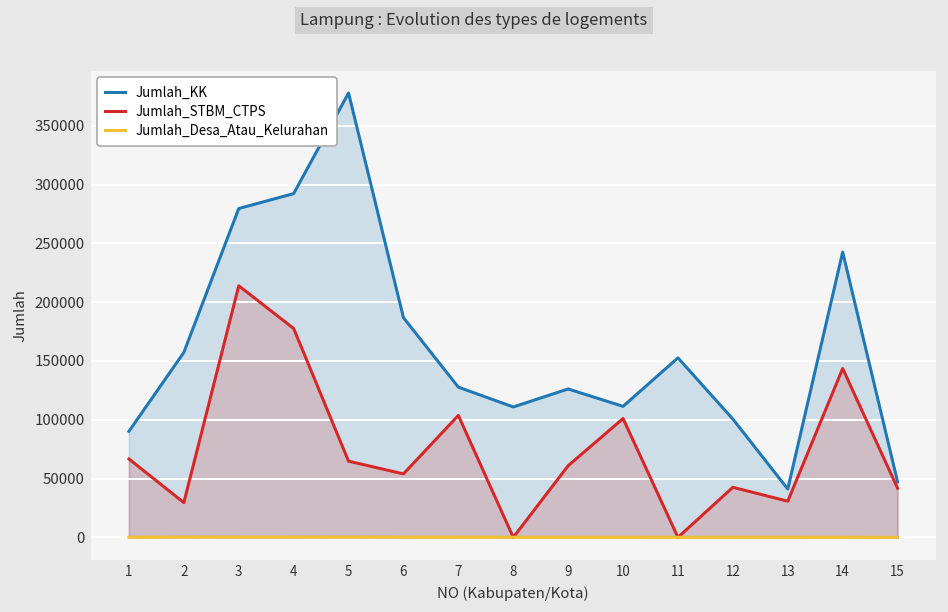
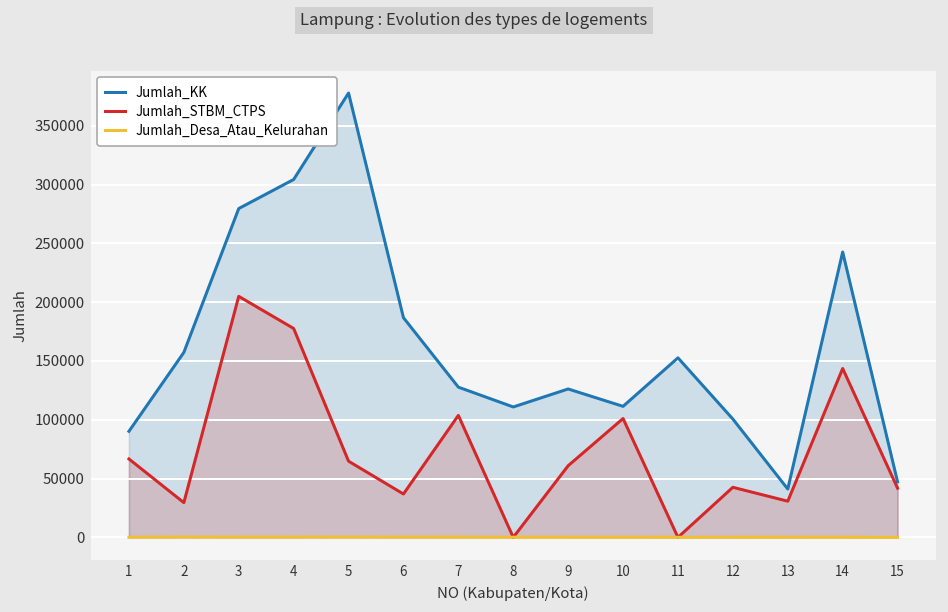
  {
    "Jumlah_KK": {
      "1": 90000,
      "2": 160000,
      "3": 280000,
-     "4": 290000,
+     "4": 300000,
      "5": 380000,
      "6": 190000,
      "7": 130000,
      "8": 110000,
      "9": 130000,
      "10": 110000,
      "11": 150000,
      "12": 100000,
      "13": 40000,
      "14": 240000,
      "15": 50000
    },
    "Jumlah_STBM_CTPS": {
      "1": 70000,
      "2": 30000,
-     "3": 210000,
+     "3": 200000,
      "4": 180000,
      "5": 60000,
-     "6": 50000,
+     "6": 40000,
      "7": 100000,
      "9": 60000,
      "10": 100000,
      "12": 40000,
      "13": 30000,
      "14": 140000,
      "15": 40000
    },
    "Jumlah_Desa_Atau_Kelurahan": {
      "1": 0,
      "2": 0,
      "3": 0,
      "4": 0,
      "5": 0,
      "6": 0,
      "7": 0,
      "9": 0,
      "10": 0,
      "12": 0,
      "13": 0,
      "14": 0,
      "15": 0
    }
  }
